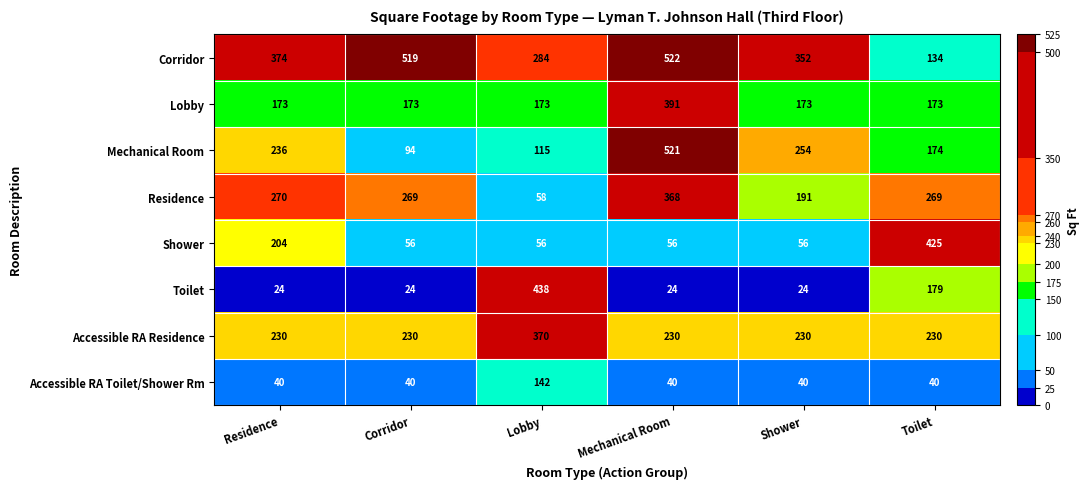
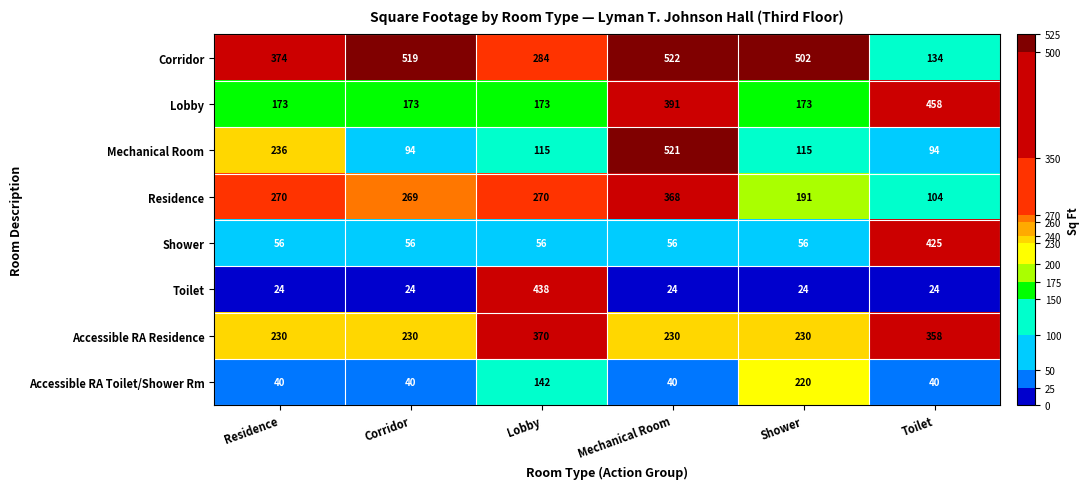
  {
    "Corridor": {
      "Residence": 374,
      "Corridor": 519,
      "Lobby": 284,
      "Mechanical Room": 522,
-     "Shower": 352,
+     "Shower": 502,
      "Toilet": 134
    },
    "Lobby": {
      "Residence": 173,
      "Corridor": 173,
      "Lobby": 173,
      "Mechanical Room": 391,
      "Shower": 173,
-     "Toilet": 173
+     "Toilet": 458
    },
    "Mechanical Room": {
      "Residence": 236,
      "Corridor": 94,
      "Lobby": 115,
      "Mechanical Room": 521,
-     "Shower": 254,
-     "Toilet": 174
+     "Shower": 115,
+     "Toilet": 94
    },
    "Residence": {
      "Residence": 270,
      "Corridor": 269,
-     "Lobby": 58,
+     "Lobby": 270,
      "Mechanical Room": 368,
      "Shower": 191,
-     "Toilet": 269
+     "Toilet": 104
    },
    "Shower": {
-     "Residence": 204,
+     "Residence": 56,
      "Corridor": 56,
      "Lobby": 56,
      "Mechanical Room": 56,
      "Shower": 56,
      "Toilet": 425
    },
    "Toilet": {
      "Residence": 24,
      "Corridor": 24,
      "Lobby": 438,
      "Mechanical Room": 24,
      "Shower": 24,
-     "Toilet": 179
+     "Toilet": 24
    },
    "Accessible RA Residence": {
      "Residence": 230,
      "Corridor": 230,
      "Lobby": 370,
      "Mechanical Room": 230,
      "Shower": 230,
-     "Toilet": 230
+     "Toilet": 358
    },
    "Accessible RA Toilet/Shower Rm": {
      "Residence": 40,
      "Corridor": 40,
      "Lobby": 142,
      "Mechanical Room": 40,
-     "Shower": 40,
+     "Shower": 220,
      "Toilet": 40
    }
  }
